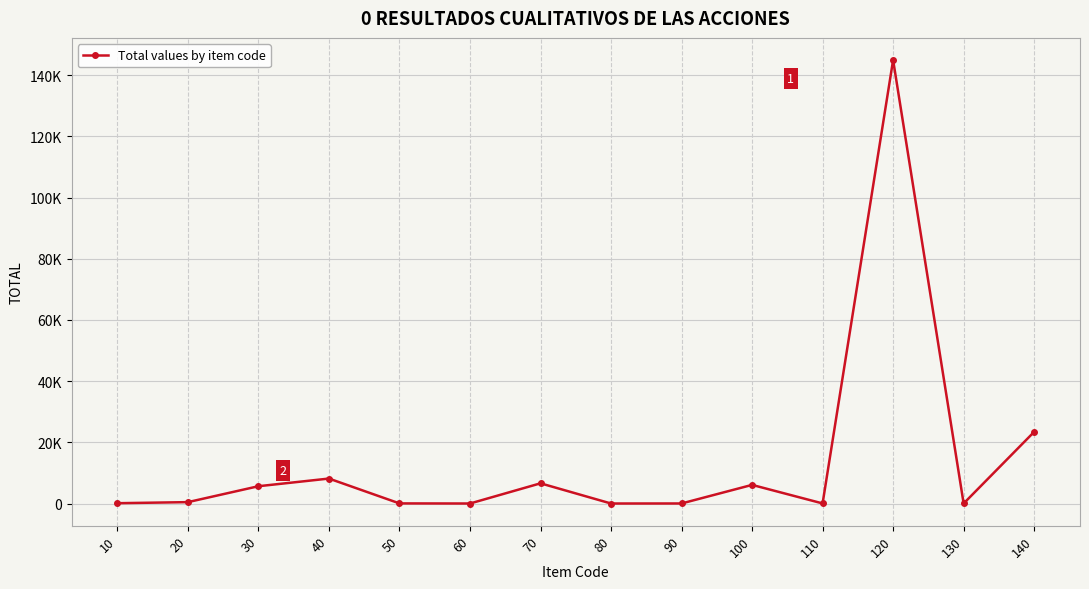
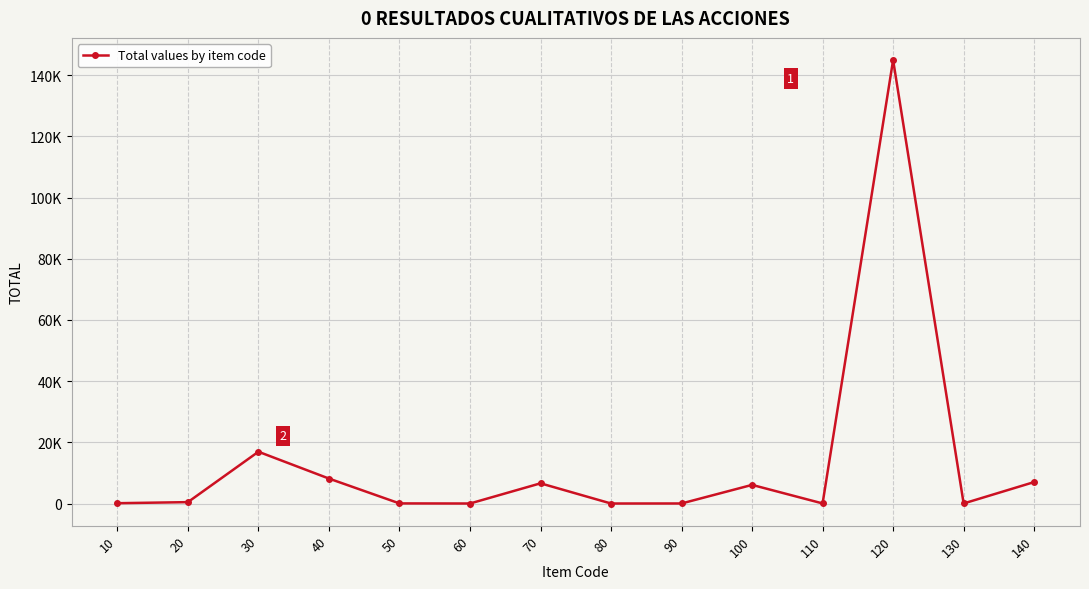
  {
    "10": 0,
    "20": 0,
-   "30": 6000,
+   "30": 17000,
    "40": 8000,
    "50": 0,
    "60": 0,
    "70": 7000,
    "80": 0,
    "90": 0,
    "100": 6000,
    "110": 0,
    "120": 145000,
    "130": 0,
-   "140": 23000
+   "140": 7000
  }
